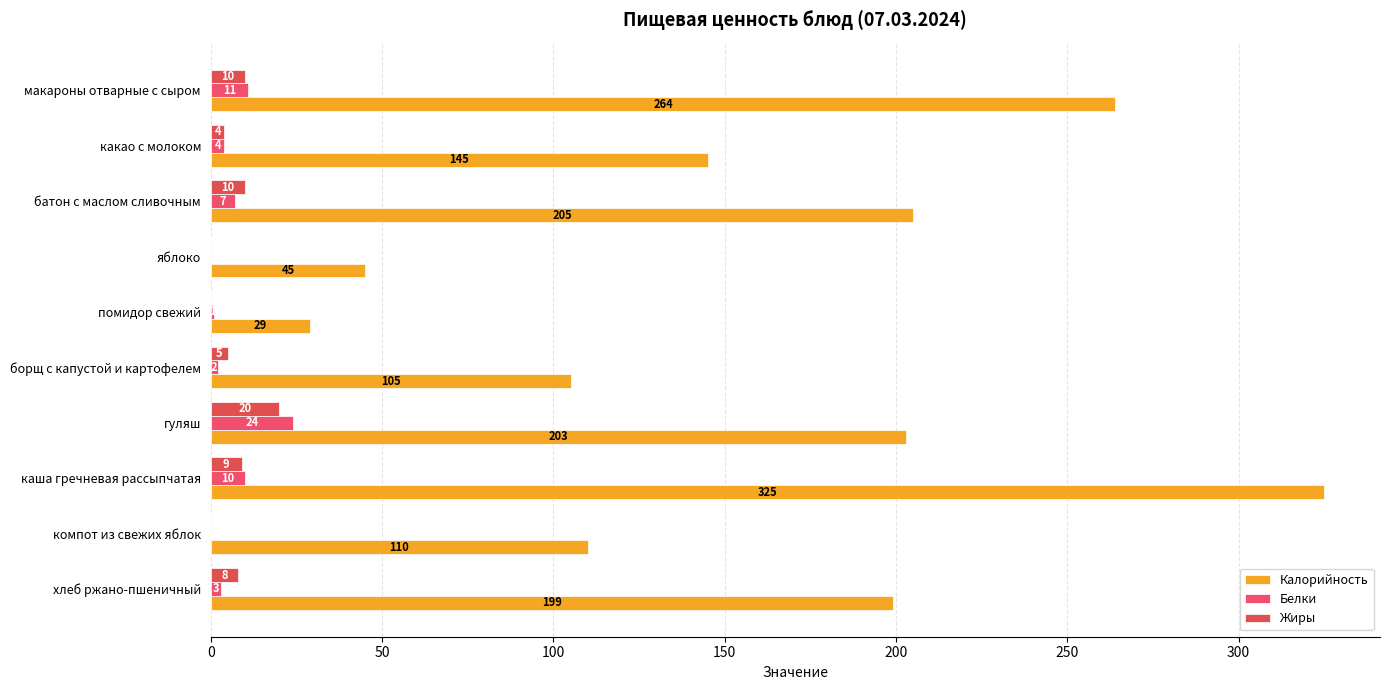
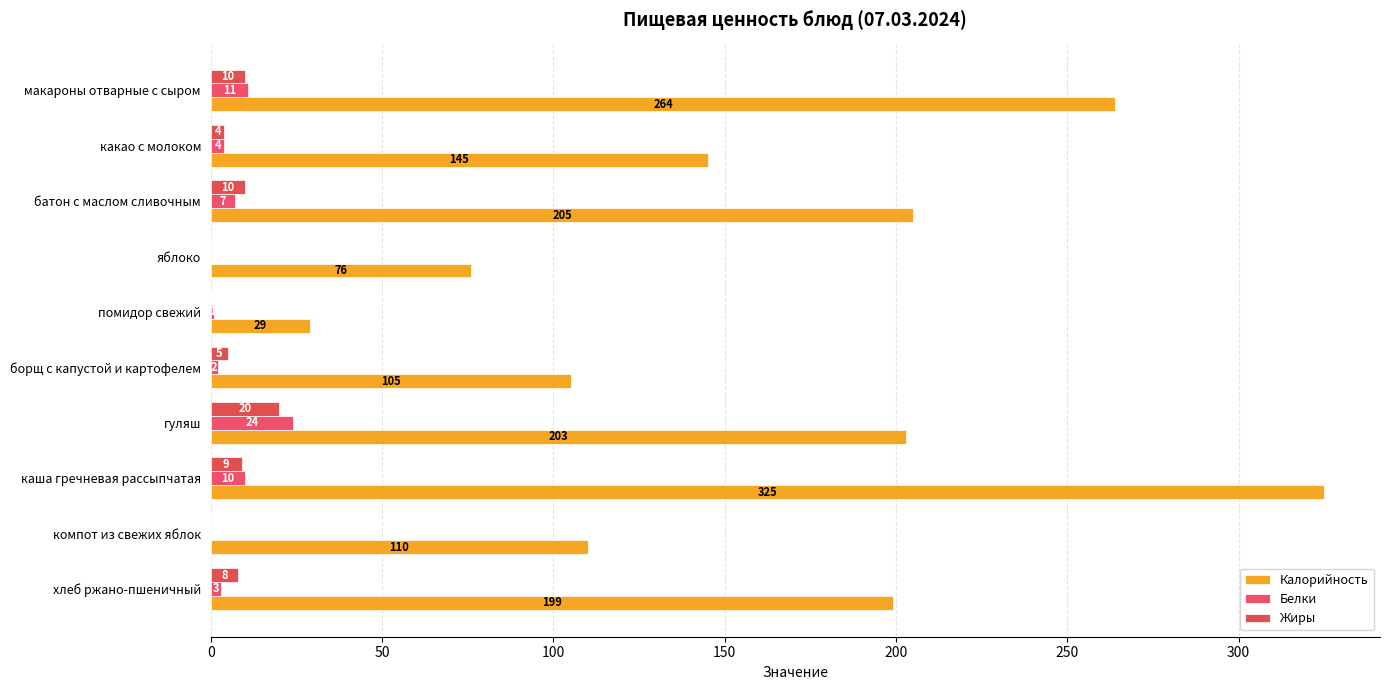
  {
    "Калорийность": {
      "макароны отварные с сыром": 264,
      "какао с молоком": 145,
      "батон с маслом сливочным": 205,
-     "яблоко": 45,
+     "яблоко": 76,
      "помидор свежий": 29,
      "борщ с капустой и картофелем": 105,
      "гуляш": 203,
      "каша гречневая рассыпчатая": 325,
      "компот из свежих яблок": 110,
      "хлеб ржано-пшеничный": 199
    }
  }
